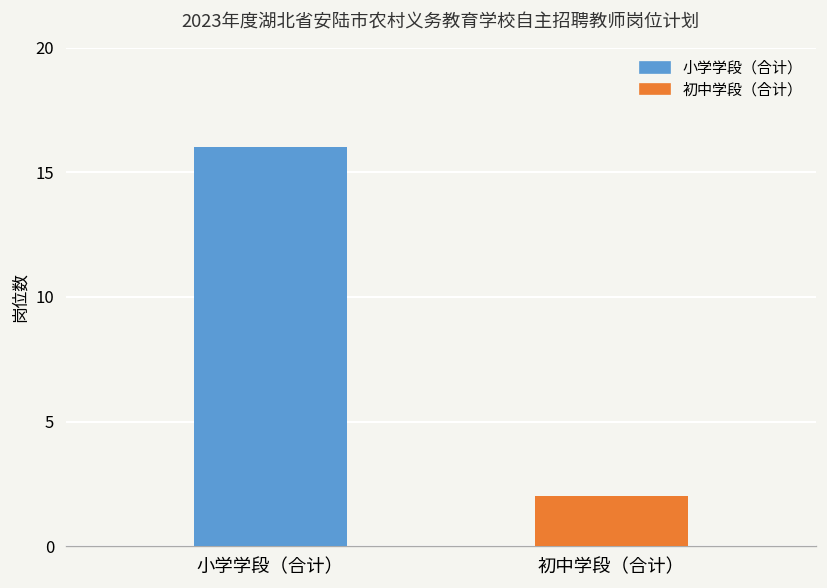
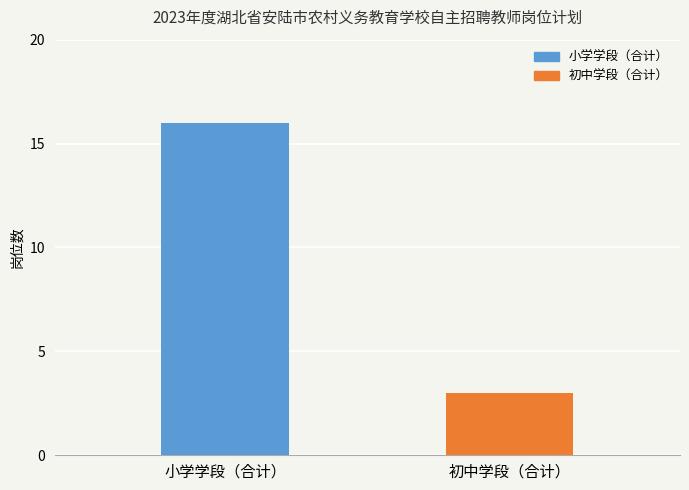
  {
    "小学学段（合计）": 16,
-   "初中学段（合计）": 2
+   "初中学段（合计）": 3
  }
